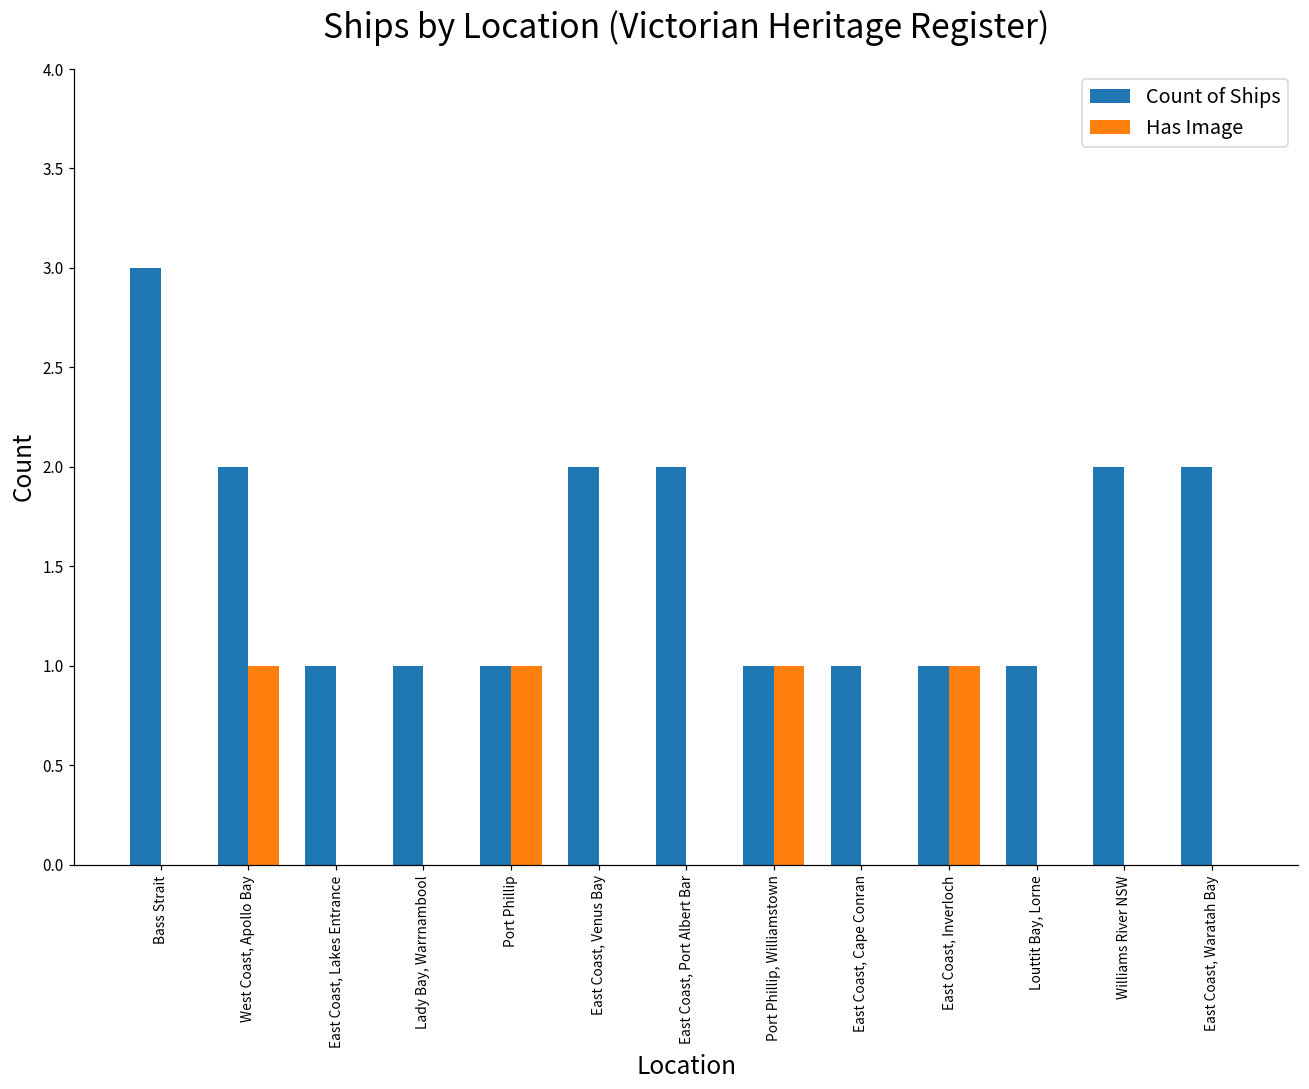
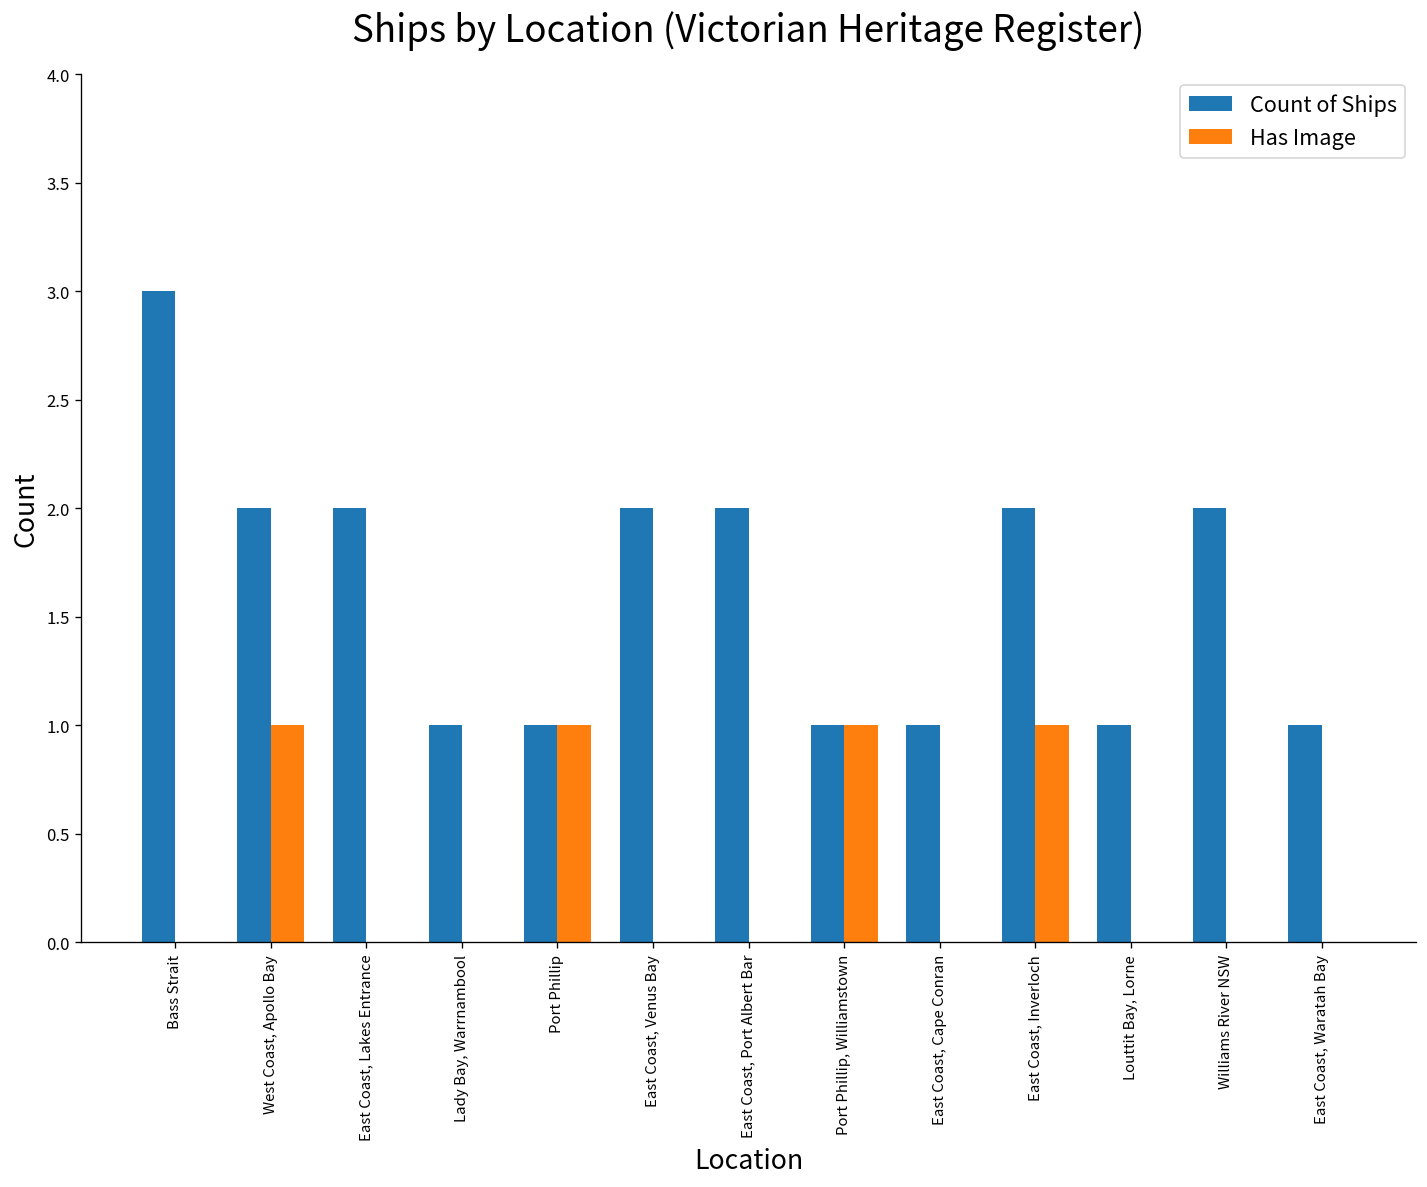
  {
    "Count of Ships": {
      "Bass Strait": 3,
      "West Coast, Apollo Bay": 2,
-     "East Coast, Lakes Entrance": 1,
+     "East Coast, Lakes Entrance": 2,
      "Lady Bay, Warrnambool": 1,
      "Port Phillip": 1,
      "East Coast, Venus Bay": 2,
      "East Coast, Port Albert Bar": 2,
      "Port Phillip, Williamstown": 1,
      "East Coast, Cape Conran": 1,
-     "East Coast, Inverloch": 1,
+     "East Coast, Inverloch": 2,
      "Louttit Bay, Lorne": 1,
      "Williams River NSW": 2,
-     "East Coast, Waratah Bay": 2
+     "East Coast, Waratah Bay": 1
    },
    "Has Image": {
      "Bass Strait": 0,
      "West Coast, Apollo Bay": 1,
      "East Coast, Lakes Entrance": 0,
      "Lady Bay, Warrnambool": 0,
      "Port Phillip": 1,
      "East Coast, Venus Bay": 0,
      "East Coast, Port Albert Bar": 0,
      "Port Phillip, Williamstown": 1,
      "East Coast, Cape Conran": 0,
      "East Coast, Inverloch": 1,
      "Louttit Bay, Lorne": 0,
      "Williams River NSW": 0,
      "East Coast, Waratah Bay": 0
    }
  }
